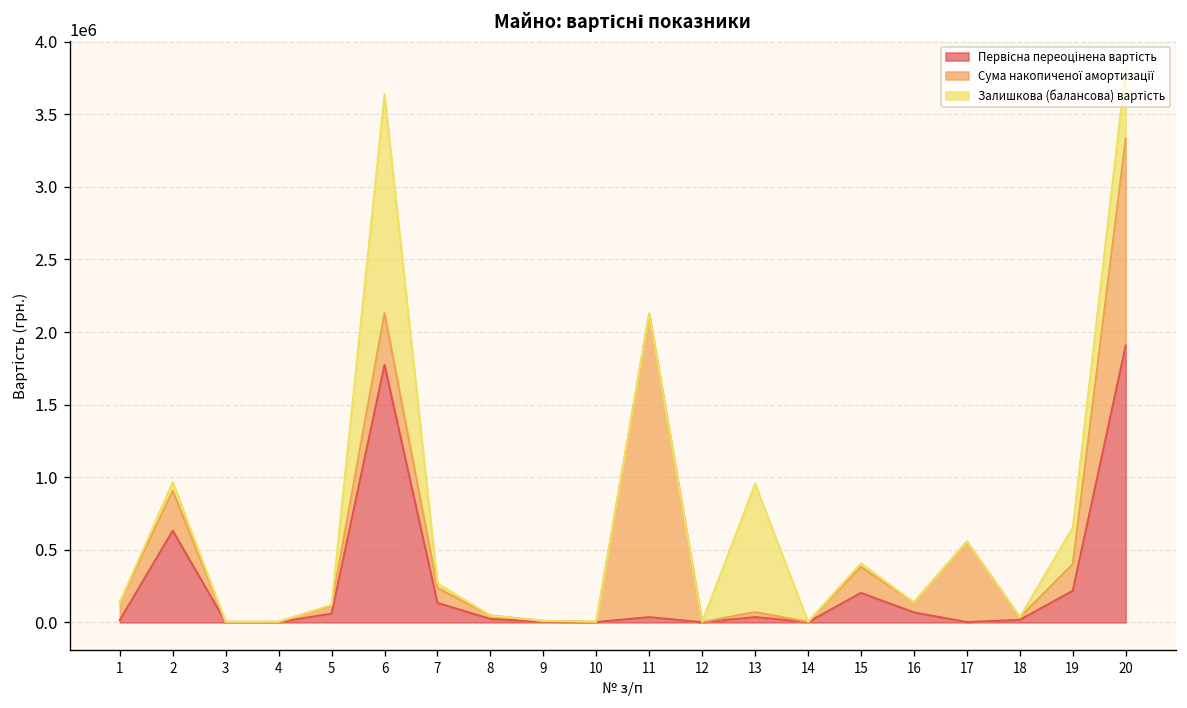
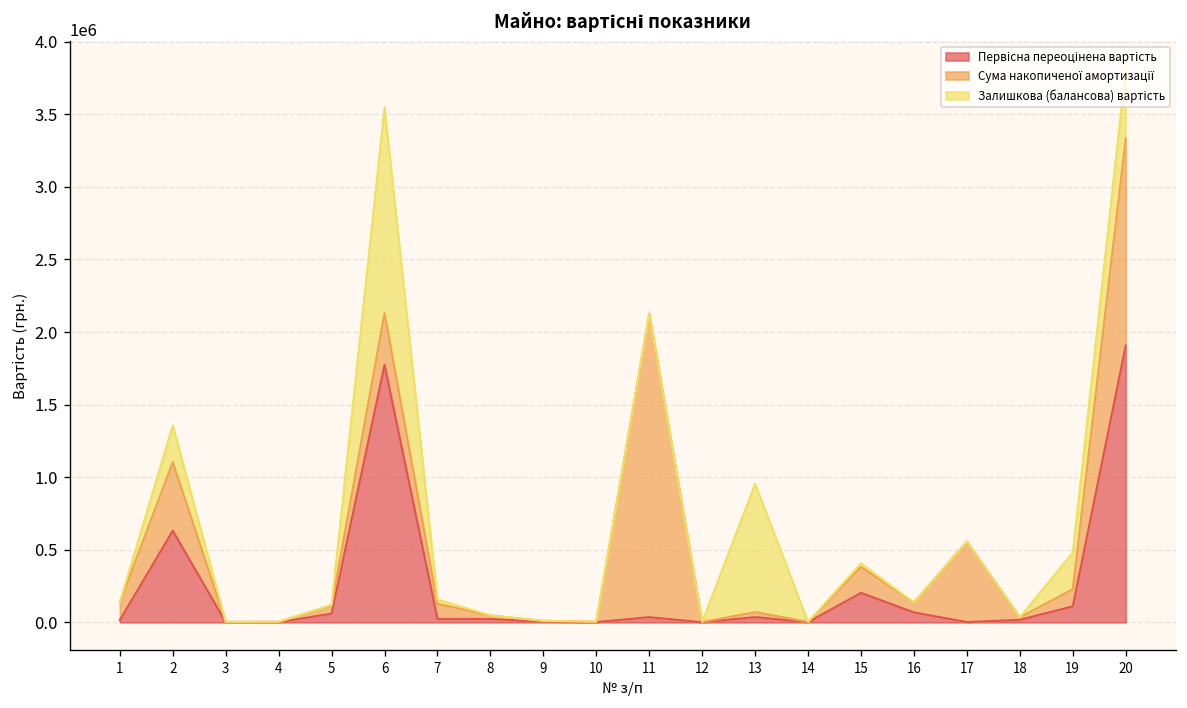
  {
    "Первісна переоцінена вартість": {
      "1": 20000,
      "2": 630000,
      "5": 60000,
      "6": 1770000,
-     "7": 130000,
+     "7": 20000,
      "8": 20000,
      "11": 40000,
      "13": 40000,
      "15": 200000,
      "16": 70000,
      "17": 0,
-     "19": 220000,
+     "19": 110000,
      "20": 1910000
    },
    "Сума накопиченої амортизації": {
-     "2": 270000,
+     "2": 470000,
      "6": 360000,
      "7": 100000,
      "13": 30000,
      "15": 180000,
-     "19": 180000,
+     "19": 120000,
      "20": 1420000
    },
    "Залишкова (балансова) вартість": {
-     "2": 60000,
-     "6": 1510000,
+     "2": 250000,
+     "6": 1420000,
      "7": 30000,
      "13": 880000,
      "15": 20000,
      "19": 250000
    }
  }
